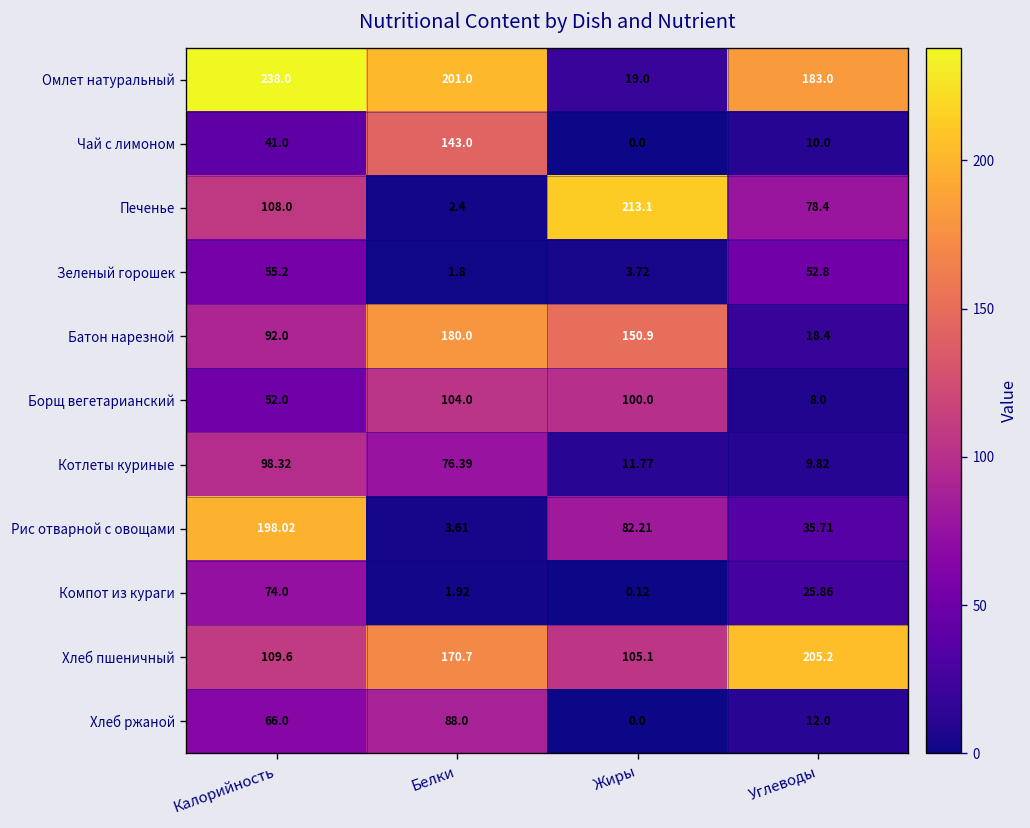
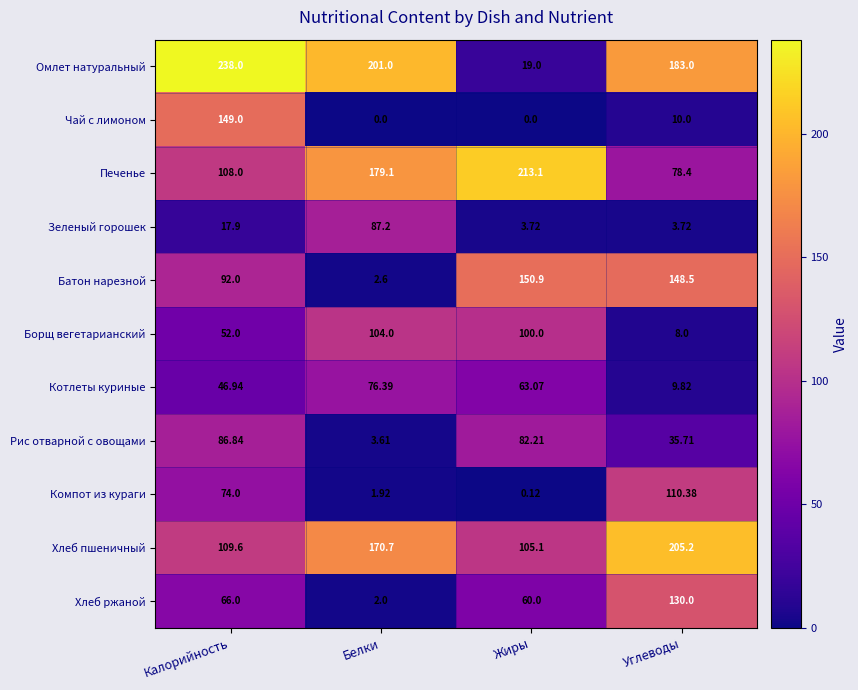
  {
    "Омлет натуральный": {
      "Калорийность": 238.0,
      "Белки": 201.0,
      "Жиры": 19.0,
      "Углеводы": 183.0
    },
    "Чай с лимоном": {
-     "Калорийность": 41.0,
-     "Белки": 143.0,
+     "Калорийность": 149.0,
+     "Белки": 0.0,
      "Жиры": 0.0,
      "Углеводы": 10.0
    },
    "Печенье": {
      "Калорийность": 108.0,
-     "Белки": 2.4,
+     "Белки": 179.1,
      "Жиры": 213.1,
      "Углеводы": 78.4
    },
    "Зеленый горошек": {
-     "Калорийность": 55.2,
-     "Белки": 1.8,
+     "Калорийность": 17.9,
+     "Белки": 87.2,
      "Жиры": 3.72,
-     "Углеводы": 52.8
+     "Углеводы": 3.72
    },
    "Батон нарезной": {
      "Калорийность": 92.0,
-     "Белки": 180.0,
+     "Белки": 2.6,
      "Жиры": 150.9,
-     "Углеводы": 18.4
+     "Углеводы": 148.5
    },
    "Борщ вегетарианский": {
      "Калорийность": 52.0,
      "Белки": 104.0,
      "Жиры": 100.0,
      "Углеводы": 8.0
    },
    "Котлеты куриные": {
-     "Калорийность": 98.32,
+     "Калорийность": 46.94,
      "Белки": 76.39,
-     "Жиры": 11.77,
+     "Жиры": 63.07,
      "Углеводы": 9.82
    },
    "Рис отварной с овощами": {
-     "Калорийность": 198.02,
+     "Калорийность": 86.84,
      "Белки": 3.61,
      "Жиры": 82.21,
      "Углеводы": 35.71
    },
    "Компот из кураги": {
      "Калорийность": 74.0,
      "Белки": 1.92,
      "Жиры": 0.12,
-     "Углеводы": 25.86
+     "Углеводы": 110.38
    },
    "Хлеб пшеничный": {
      "Калорийность": 109.6,
      "Белки": 170.7,
      "Жиры": 105.1,
      "Углеводы": 205.2
    },
    "Хлеб ржаной": {
      "Калорийность": 66.0,
-     "Белки": 88.0,
-     "Жиры": 0.0,
-     "Углеводы": 12.0
+     "Белки": 2.0,
+     "Жиры": 60.0,
+     "Углеводы": 130.0
    }
  }
